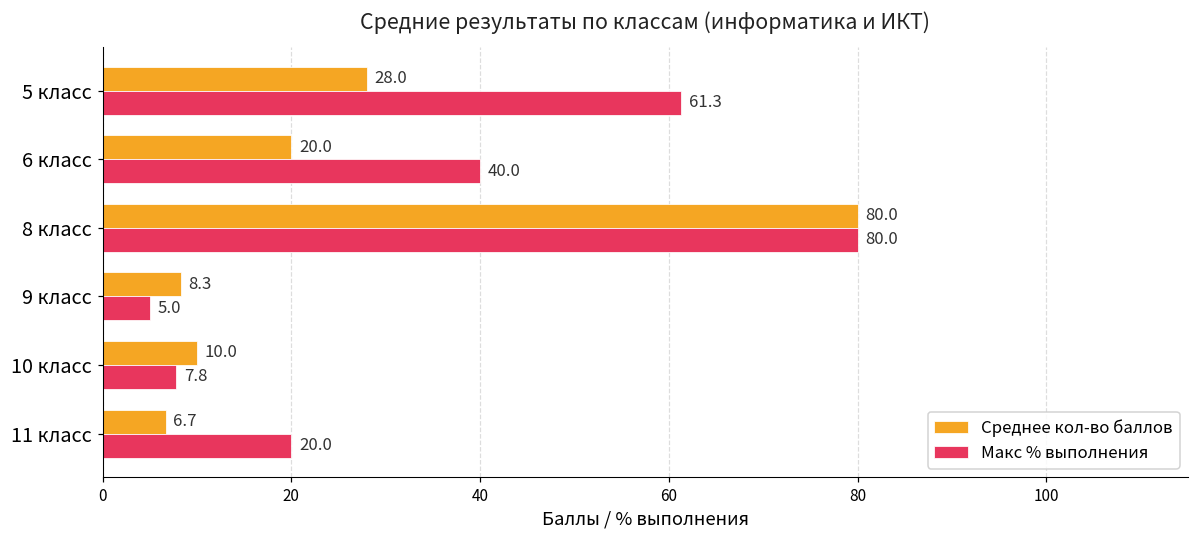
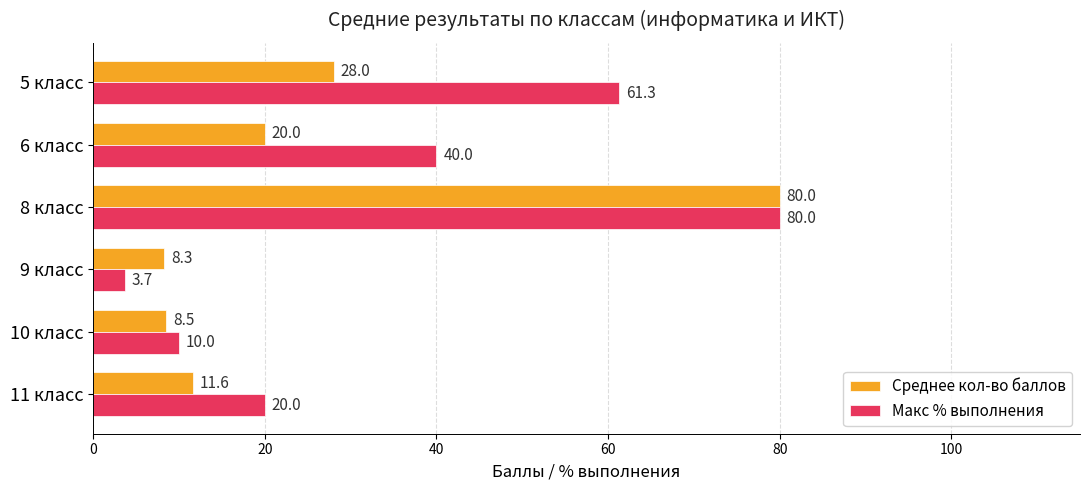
  {
    "Среднее кол-во баллов": {
      "5 класс": 28.0,
      "6 класс": 20.0,
      "8 класс": 80.0,
      "9 класс": 8.3,
-     "10 класс": 10.0,
-     "11 класс": 6.7
+     "10 класс": 8.5,
+     "11 класс": 11.6
    },
    "Макс % выполнения": {
      "5 класс": 61.3,
      "6 класс": 40.0,
      "8 класс": 80.0,
-     "9 класс": 5.0,
-     "10 класс": 7.8,
+     "9 класс": 3.7,
+     "10 класс": 10.0,
      "11 класс": 20.0
    }
  }
